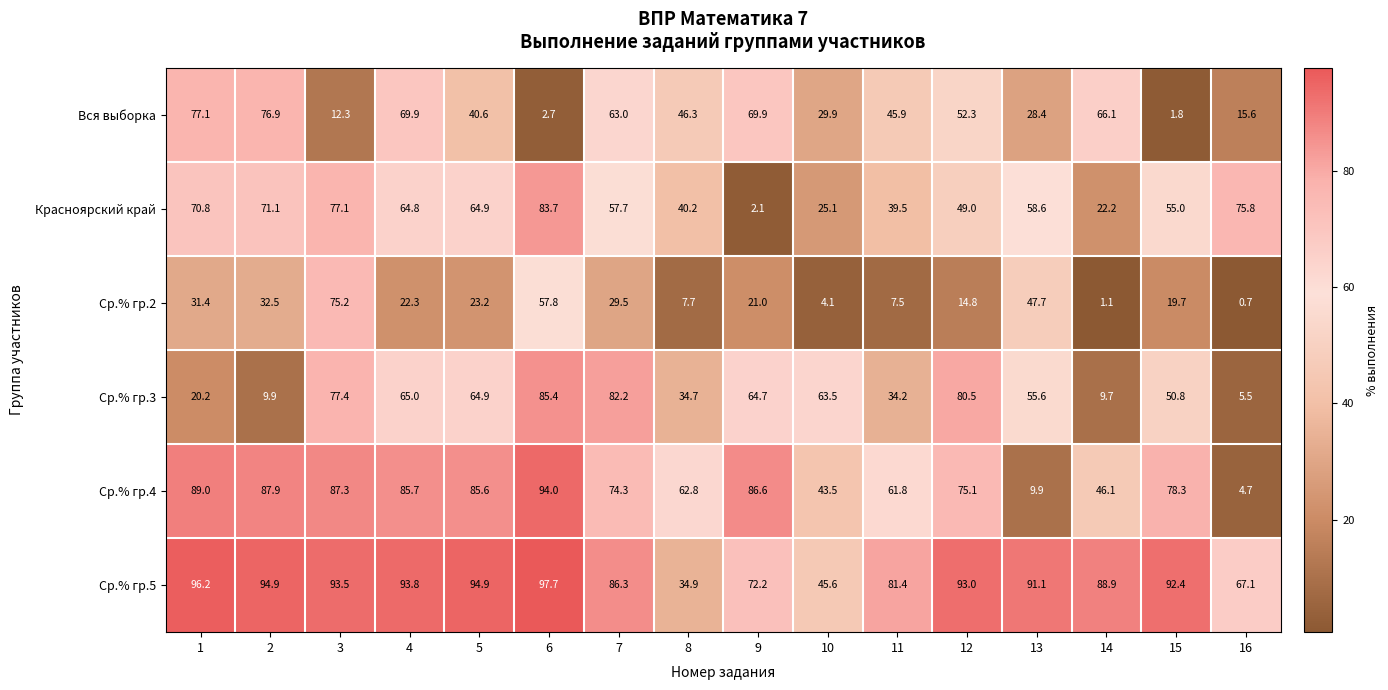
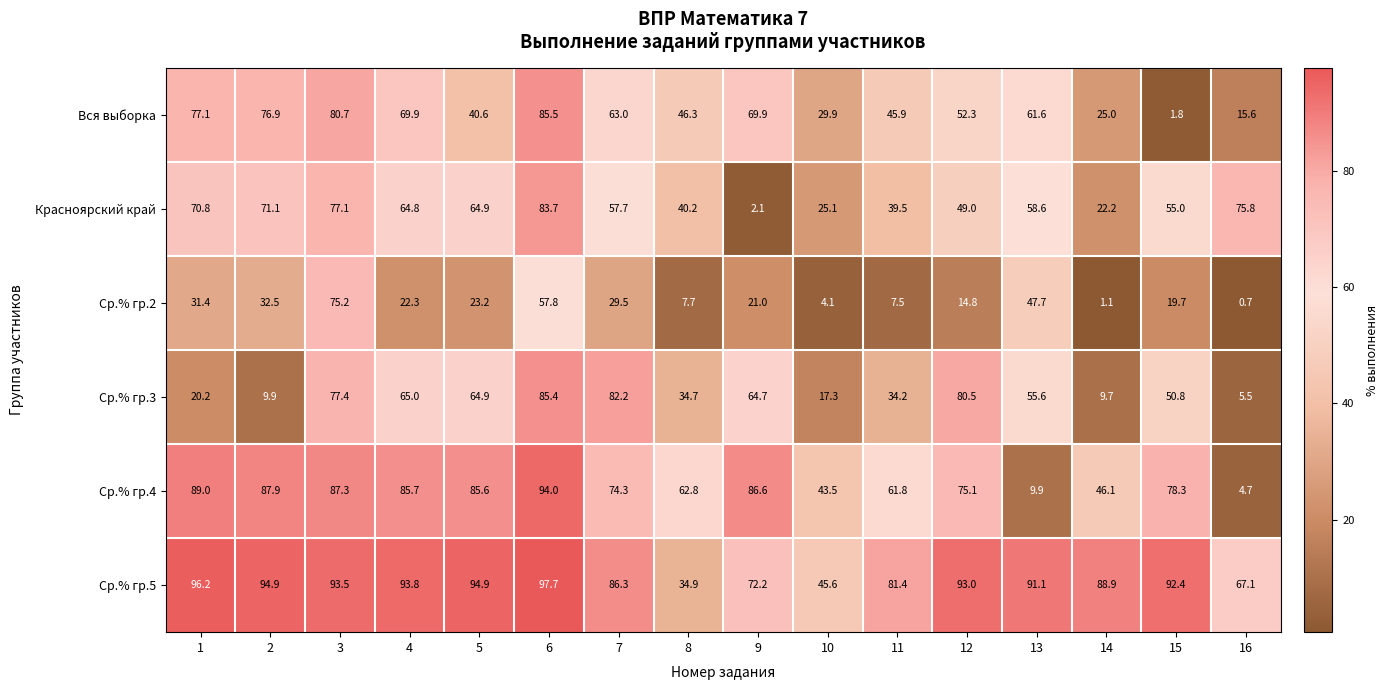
  {
    "Вся выборка": {
      "1": 77.1,
      "2": 76.9,
-     "3": 12.3,
+     "3": 80.7,
      "4": 69.9,
      "5": 40.6,
-     "6": 2.7,
+     "6": 85.5,
      "7": 63.0,
      "8": 46.3,
      "9": 69.9,
      "10": 29.9,
      "11": 45.9,
      "12": 52.3,
-     "13": 28.4,
-     "14": 66.1,
+     "13": 61.6,
+     "14": 25.0,
      "15": 1.8,
      "16": 15.6
    },
    "Красноярский край": {
      "1": 70.8,
      "2": 71.1,
      "3": 77.1,
      "4": 64.8,
      "5": 64.9,
      "6": 83.7,
      "7": 57.7,
      "8": 40.2,
      "9": 2.1,
      "10": 25.1,
      "11": 39.5,
      "12": 49.0,
      "13": 58.6,
      "14": 22.2,
      "15": 55.0,
      "16": 75.8
    },
    "Ср.% гр.2": {
      "1": 31.4,
      "2": 32.5,
      "3": 75.2,
      "4": 22.3,
      "5": 23.2,
      "6": 57.8,
      "7": 29.5,
      "8": 7.7,
      "9": 21.0,
      "10": 4.1,
      "11": 7.5,
      "12": 14.8,
      "13": 47.7,
      "14": 1.1,
      "15": 19.7,
      "16": 0.7
    },
    "Ср.% гр.3": {
      "1": 20.2,
      "2": 9.9,
      "3": 77.4,
      "4": 65.0,
      "5": 64.9,
      "6": 85.4,
      "7": 82.2,
      "8": 34.7,
      "9": 64.7,
-     "10": 63.5,
+     "10": 17.3,
      "11": 34.2,
      "12": 80.5,
      "13": 55.6,
      "14": 9.7,
      "15": 50.8,
      "16": 5.5
    },
    "Ср.% гр.4": {
      "1": 89.0,
      "2": 87.9,
      "3": 87.3,
      "4": 85.7,
      "5": 85.6,
      "6": 94.0,
      "7": 74.3,
      "8": 62.8,
      "9": 86.6,
      "10": 43.5,
      "11": 61.8,
      "12": 75.1,
      "13": 9.9,
      "14": 46.1,
      "15": 78.3,
      "16": 4.7
    },
    "Ср.% гр.5": {
      "1": 96.2,
      "2": 94.9,
      "3": 93.5,
      "4": 93.8,
      "5": 94.9,
      "6": 97.7,
      "7": 86.3,
      "8": 34.9,
      "9": 72.2,
      "10": 45.6,
      "11": 81.4,
      "12": 93.0,
      "13": 91.1,
      "14": 88.9,
      "15": 92.4,
      "16": 67.1
    }
  }
